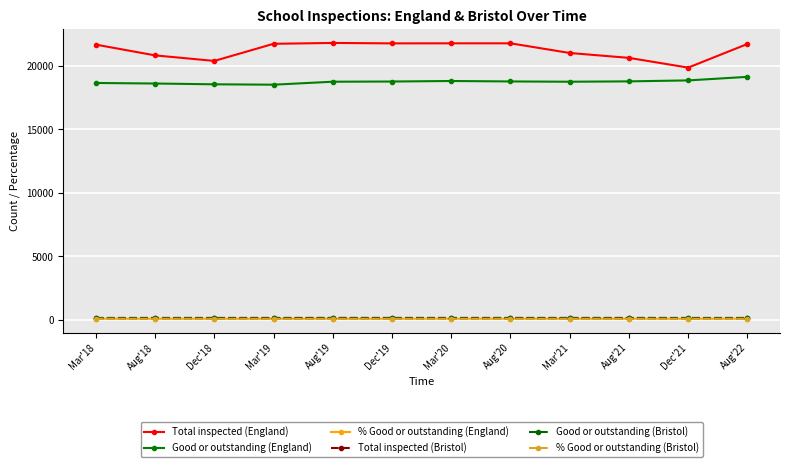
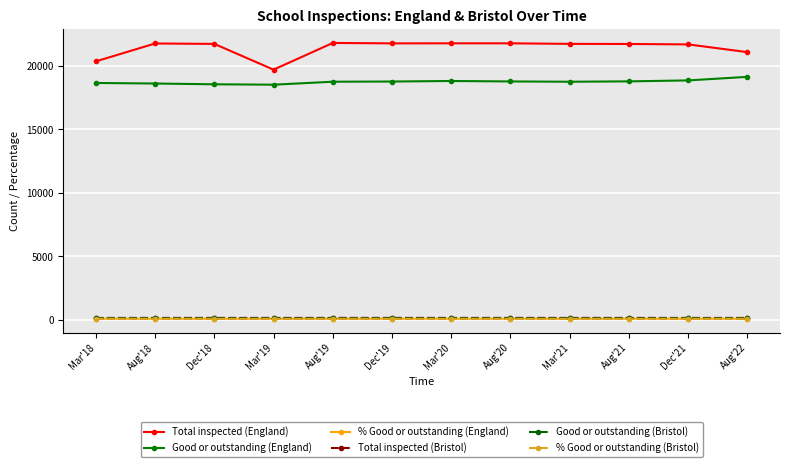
  {
    "Total inspected (England)": {
-     "Mar'18": 21700,
-     "Aug'18": 20800,
-     "Dec'18": 20400,
-     "Mar'19": 21700,
+     "Mar'18": 20400,
+     "Aug'18": 21800,
+     "Dec'18": 21700,
+     "Mar'19": 19700,
      "Aug'19": 21800,
      "Dec'19": 21800,
      "Mar'20": 21800,
      "Aug'20": 21800,
-     "Mar'21": 21000,
-     "Aug'21": 20600,
-     "Dec'21": 19900,
-     "Aug'22": 21700
+     "Mar'21": 21700,
+     "Aug'21": 21700,
+     "Dec'21": 21700,
+     "Aug'22": 21100
    }
  }
